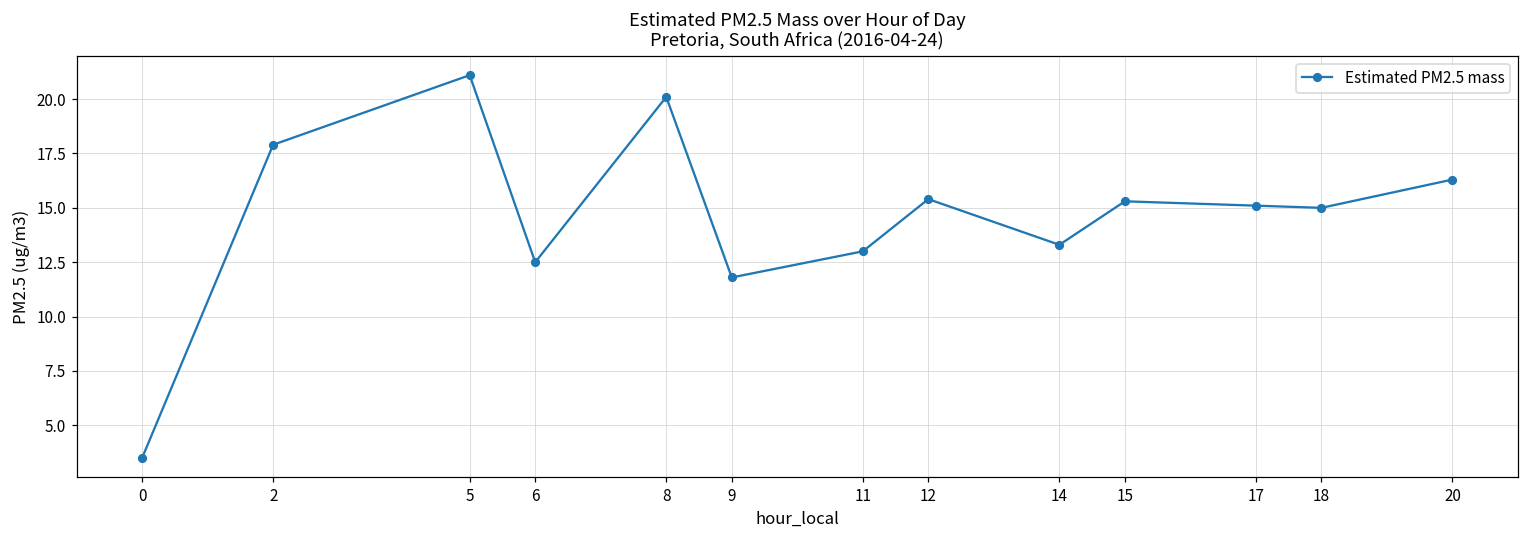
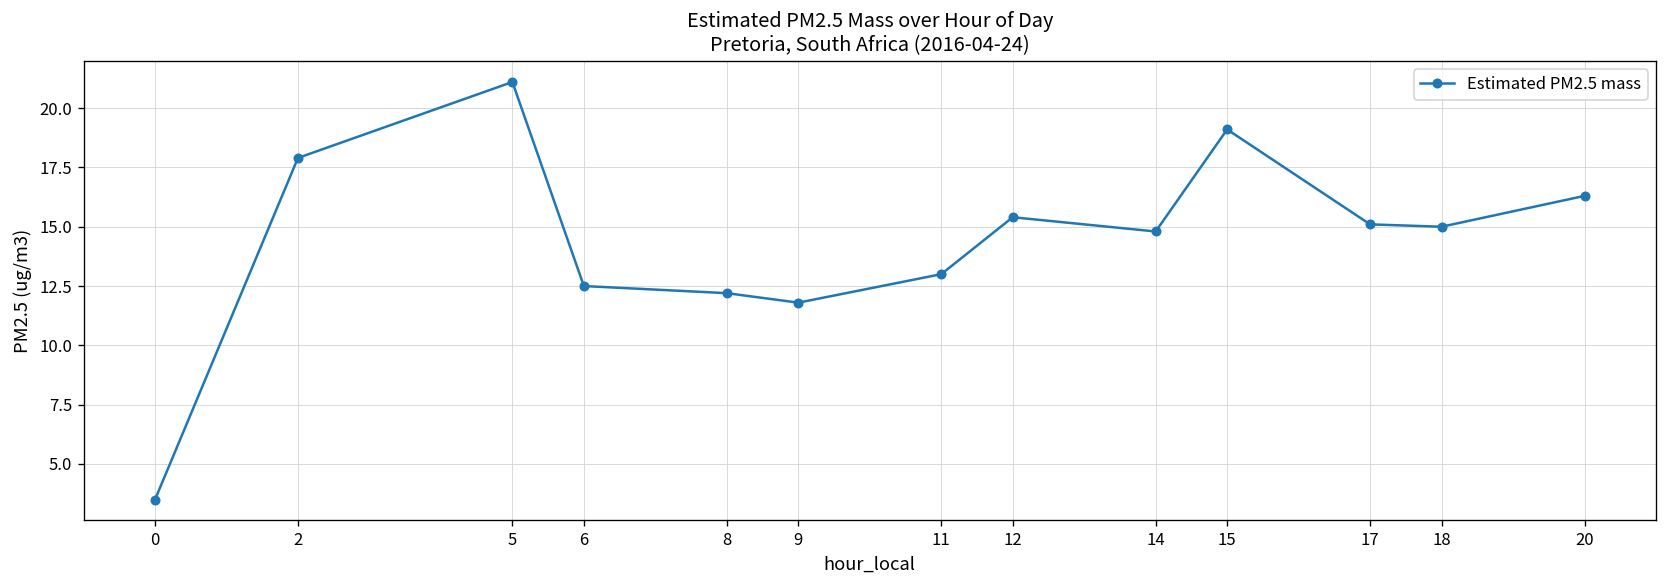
  {
    "0": 3.5,
    "2": 17.9,
    "5": 21.1,
    "6": 12.5,
-   "8": 20.1,
+   "8": 12.2,
    "9": 11.8,
    "11": 13.0,
    "12": 15.4,
-   "14": 13.3,
-   "15": 15.3,
+   "14": 14.8,
+   "15": 19.1,
    "17": 15.1,
    "18": 15.0,
    "20": 16.3
  }
